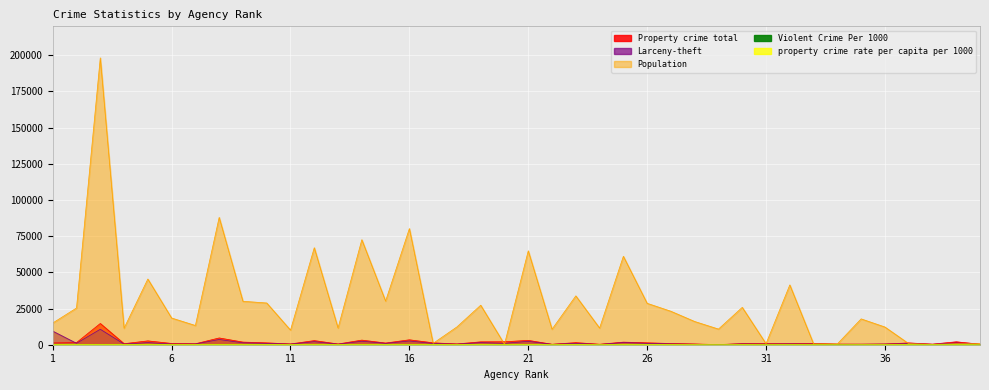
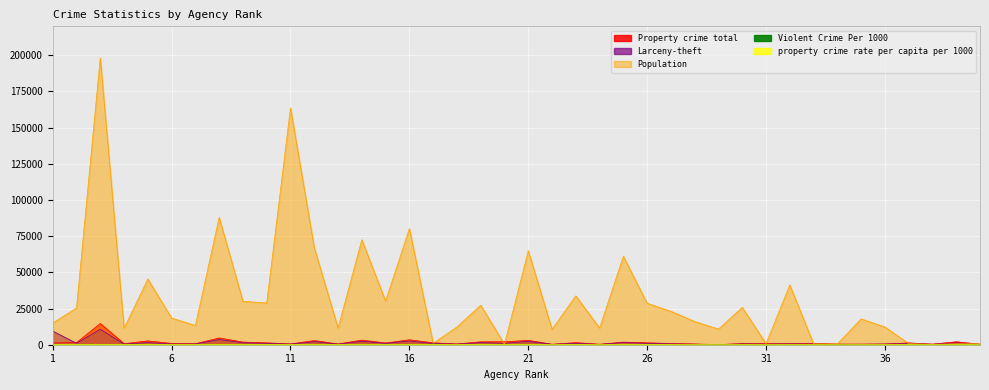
  {
    "Larceny-theft": {
      "1": 9000
    },
    "Population": {
      "1": 15000,
      "6": 18000,
-     "11": 10000,
+     "11": 164000,
      "16": 80000,
      "21": 65000,
      "26": 29000,
      "36": 12000
    },
    "property crime rate per capita per 1000": {
      "16": 0,
      "21": 0
    }
  }
